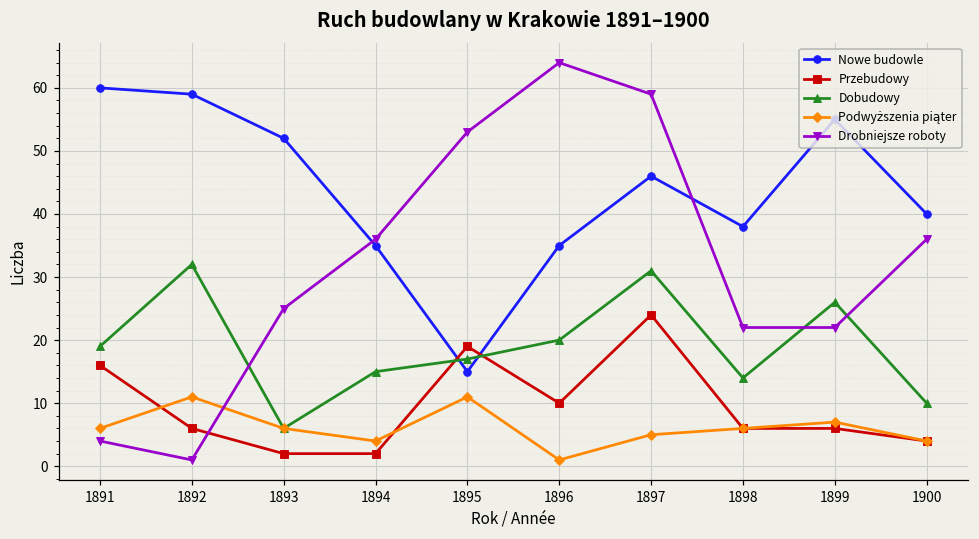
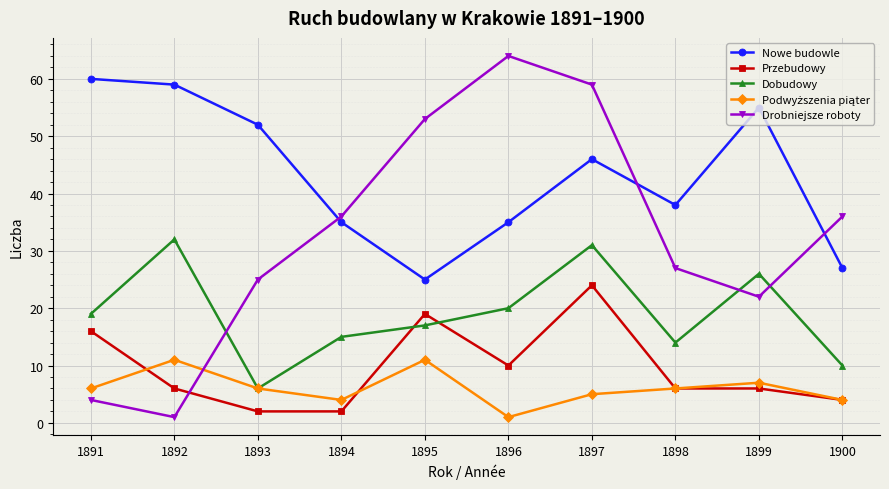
  {
    "Nowe budowle": {
      "1891": 60,
      "1892": 59,
      "1893": 52,
      "1894": 35,
-     "1895": 15,
+     "1895": 25,
      "1896": 35,
      "1897": 46,
      "1898": 38,
-     "1900": 40
+     "1900": 27
    },
    "Przebudowy": {
      "1891": 16,
      "1892": 6,
      "1893": 2,
      "1894": 2,
      "1895": 19,
      "1896": 10,
      "1897": 24,
      "1899": 6
    },
    "Dobudowy": {
      "1891": 19,
      "1892": 32,
      "1894": 15,
      "1895": 17,
      "1896": 20,
      "1897": 31,
      "1898": 14,
      "1899": 26,
      "1900": 10
    },
    "Podwyższenia piąter": {
      "1891": 6,
      "1892": 11,
      "1894": 4,
      "1895": 11,
      "1896": 1,
      "1897": 5,
      "1899": 7
    },
    "Drobniejsze roboty": {
      "1891": 4,
      "1892": 1,
      "1893": 25,
      "1894": 36,
      "1895": 53,
      "1896": 64,
      "1897": 59,
-     "1898": 22,
+     "1898": 27,
      "1899": 22,
      "1900": 36
    }
  }
